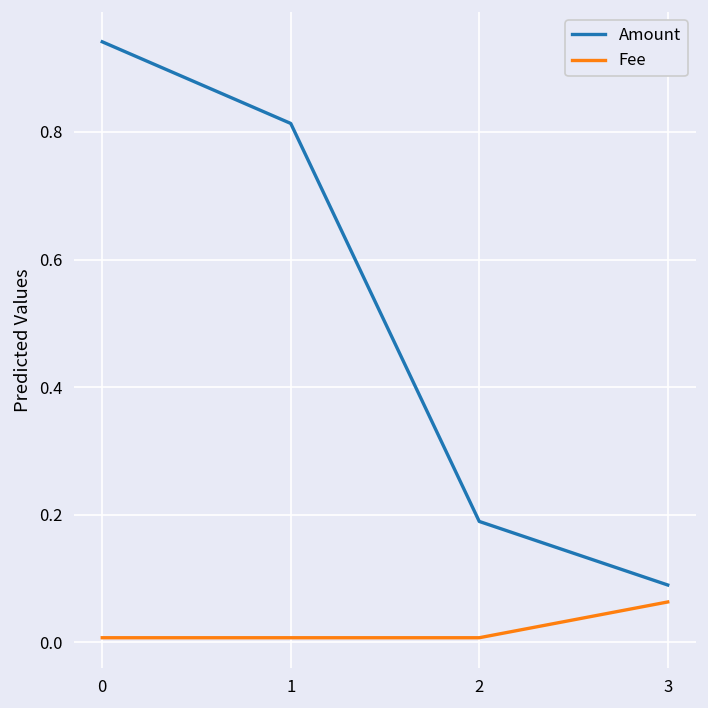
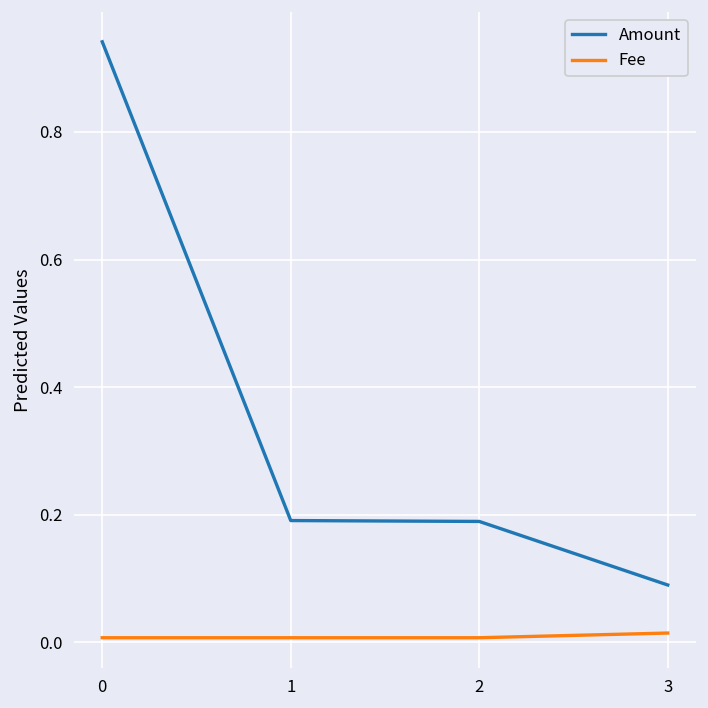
  {
    "Amount": {
      "0": 0.94,
-     "1": 0.81,
+     "1": 0.19,
      "2": 0.19,
      "3": 0.09
    },
    "Fee": {
      "0": 0.01,
      "1": 0.01,
      "2": 0.01,
-     "3": 0.06
+     "3": 0.01
    }
  }
